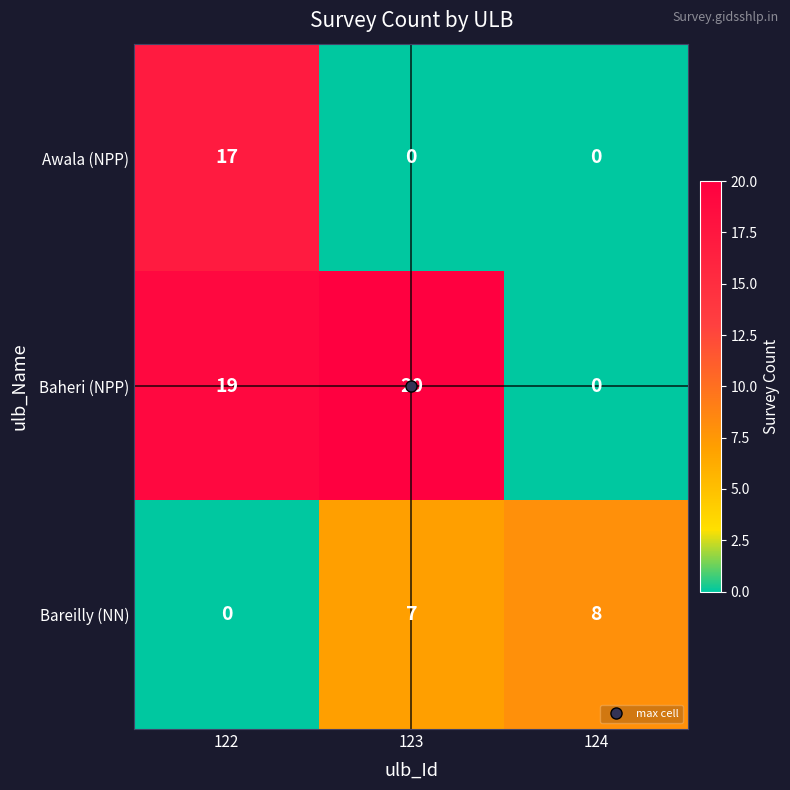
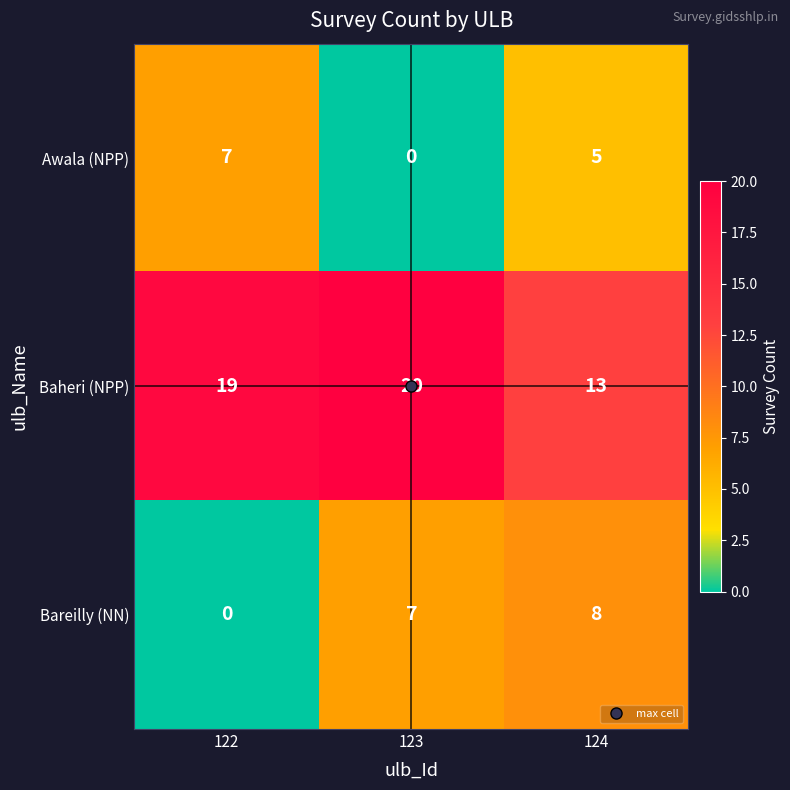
  {
    "Awala (NPP)": {
-     "122": 17,
+     "122": 7,
      "123": 0,
-     "124": 0
+     "124": 5
    },
    "Baheri (NPP)": {
      "122": 19,
-     "124": 0
+     "124": 13
    },
    "Bareilly (NN)": {
      "122": 0,
      "123": 7,
      "124": 8
    }
  }
